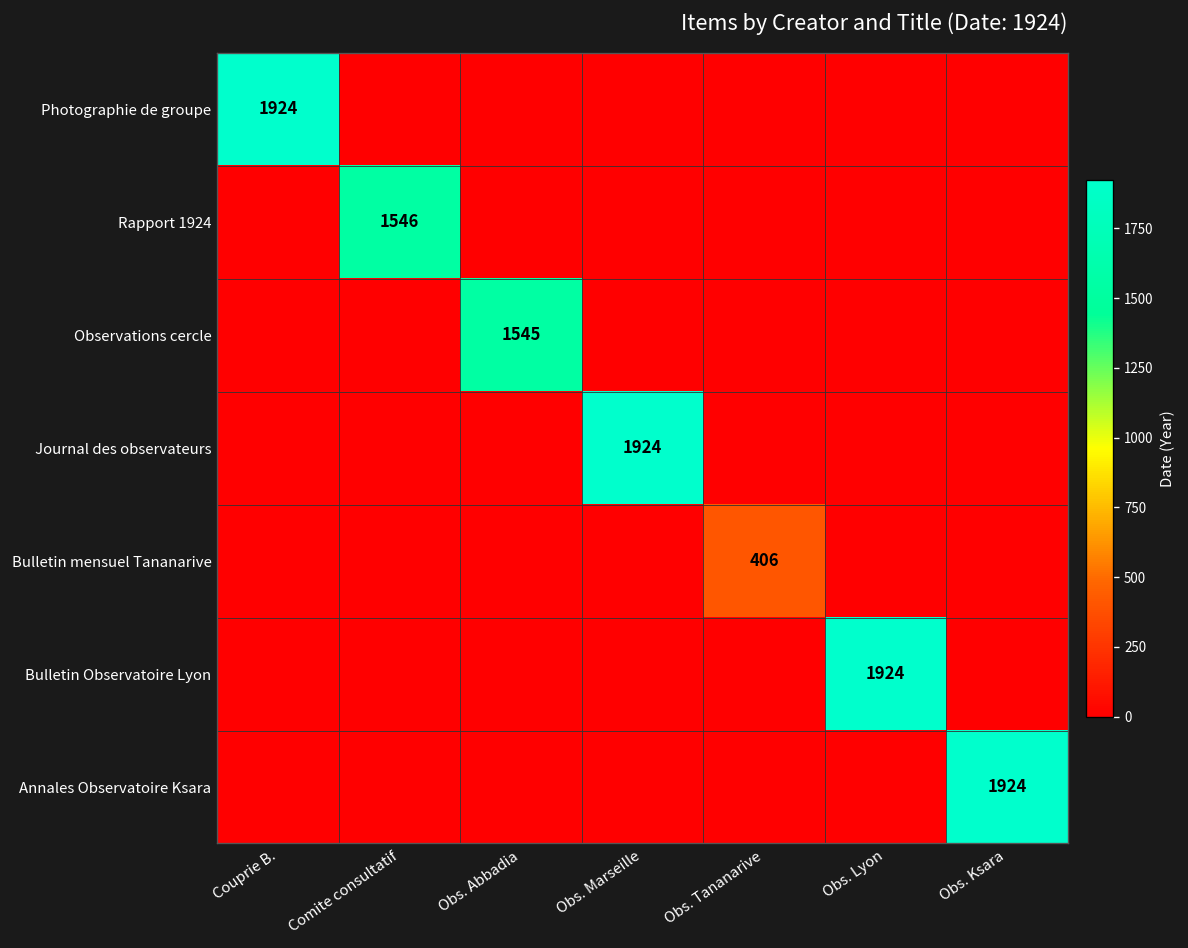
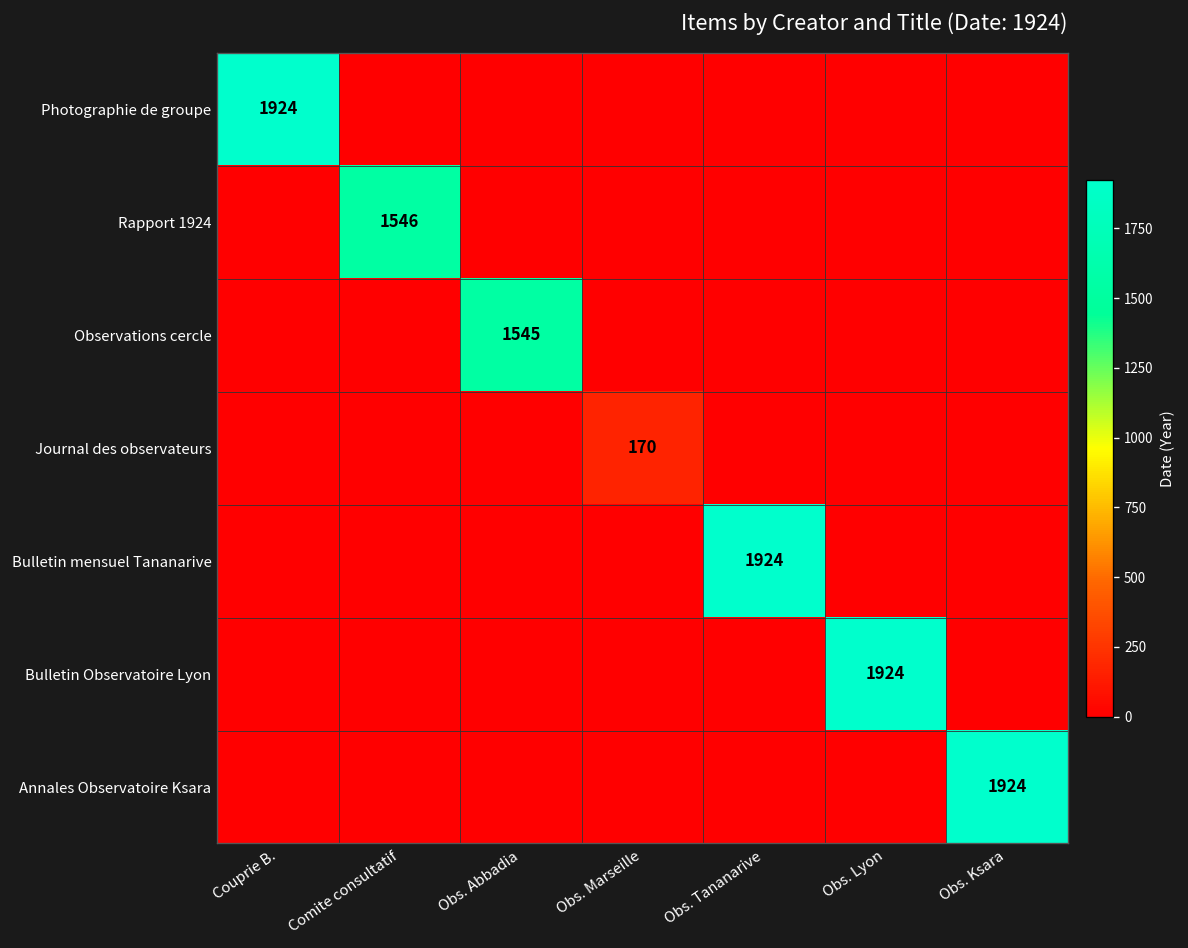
  {
    "Photographie de groupe": {
      "Couprie B.": 1924
    },
    "Rapport 1924": {
      "Comite consultatif": 1546
    },
    "Observations cercle": {
      "Obs. Abbadia": 1545
    },
    "Journal des observateurs": {
-     "Obs. Marseille": 1924
+     "Obs. Marseille": 170
    },
    "Bulletin mensuel Tananarive": {
-     "Obs. Tananarive": 406
+     "Obs. Tananarive": 1924
    },
    "Bulletin Observatoire Lyon": {
      "Obs. Lyon": 1924
    },
    "Annales Observatoire Ksara": {
      "Obs. Ksara": 1924
    }
  }
